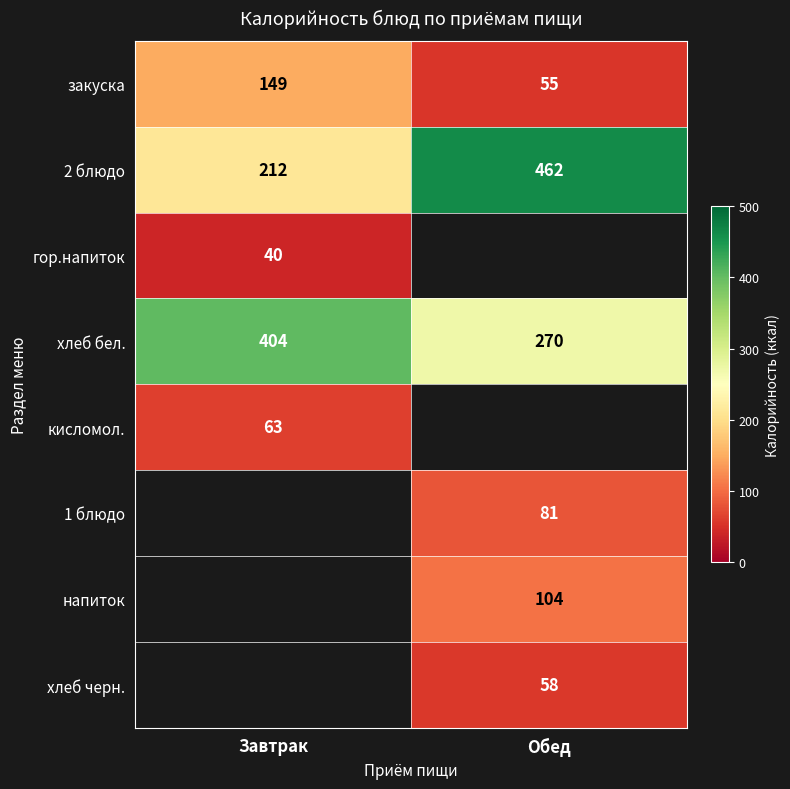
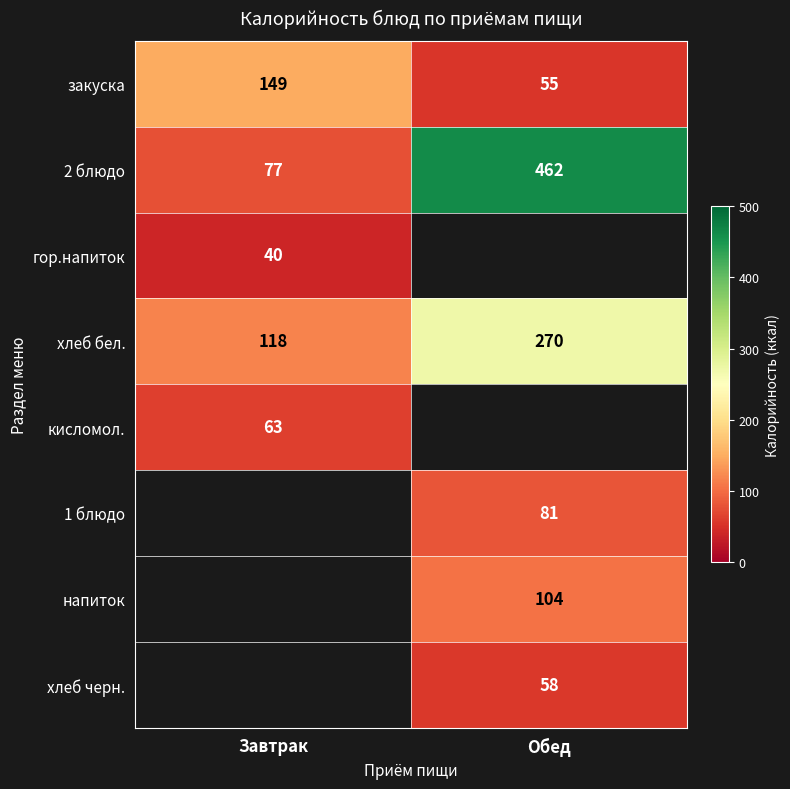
  {
    "закуска": {
      "Завтрак": 149,
      "Обед": 55
    },
    "2 блюдо": {
-     "Завтрак": 212,
+     "Завтрак": 77,
      "Обед": 462
    },
    "гор.напиток": {
      "Завтрак": 40
    },
    "хлеб бел.": {
-     "Завтрак": 404,
+     "Завтрак": 118,
      "Обед": 270
    },
    "кисломол.": {
      "Завтрак": 63
    },
    "1 блюдо": {
      "Обед": 81
    },
    "напиток": {
      "Обед": 104
    },
    "хлеб черн.": {
      "Обед": 58
    }
  }
